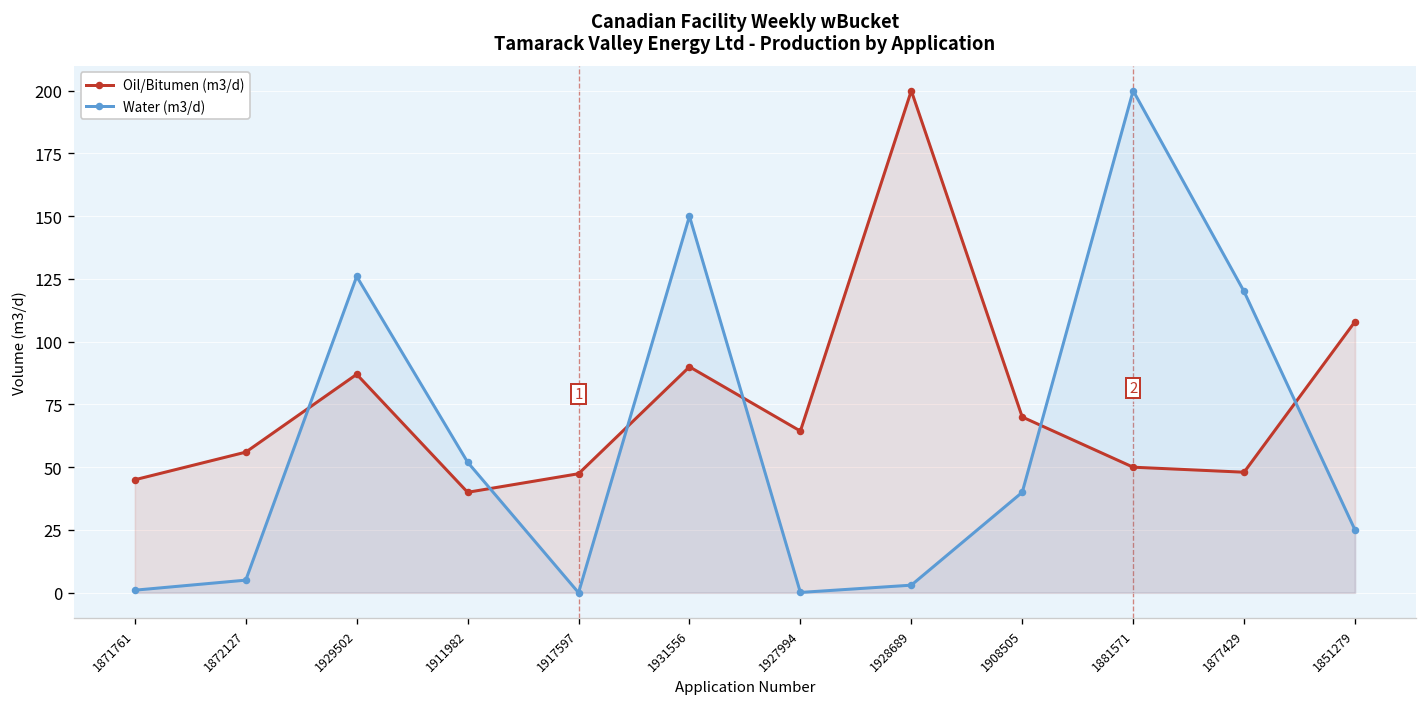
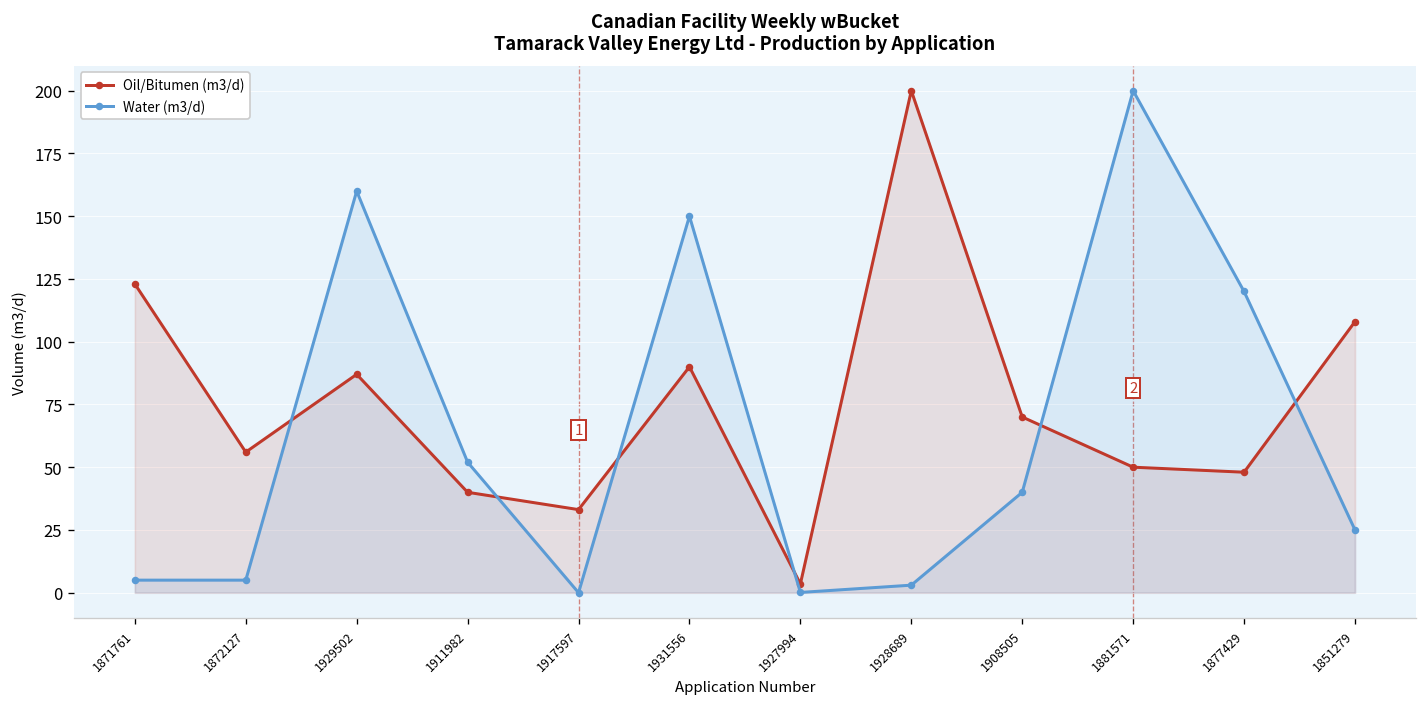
  {
    "Oil/Bitumen (m3/d)": {
-     "1871761": 45,
+     "1871761": 123,
      "1872127": 56,
      "1929502": 87,
      "1911982": 40,
-     "1917597": 47,
+     "1917597": 33,
      "1931556": 90,
-     "1927994": 64,
+     "1927994": 4,
      "1928689": 200,
      "1908505": 70,
      "1881571": 50,
      "1877429": 48,
      "1851279": 108
    },
    "Water (m3/d)": {
-     "1871761": 1,
+     "1871761": 5,
      "1872127": 5,
-     "1929502": 126,
+     "1929502": 160,
      "1911982": 52,
      "1917597": 0,
      "1931556": 150,
      "1927994": 0,
      "1928689": 3,
      "1908505": 40,
      "1881571": 200,
      "1877429": 120,
      "1851279": 25
    }
  }
